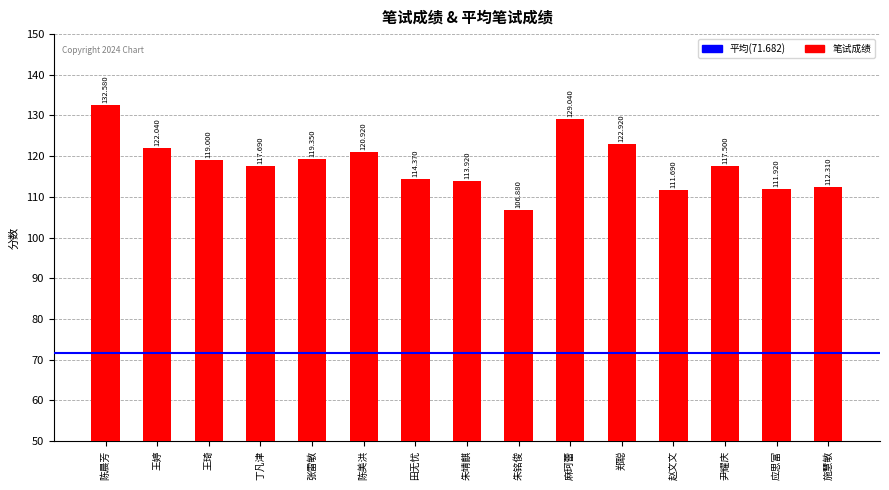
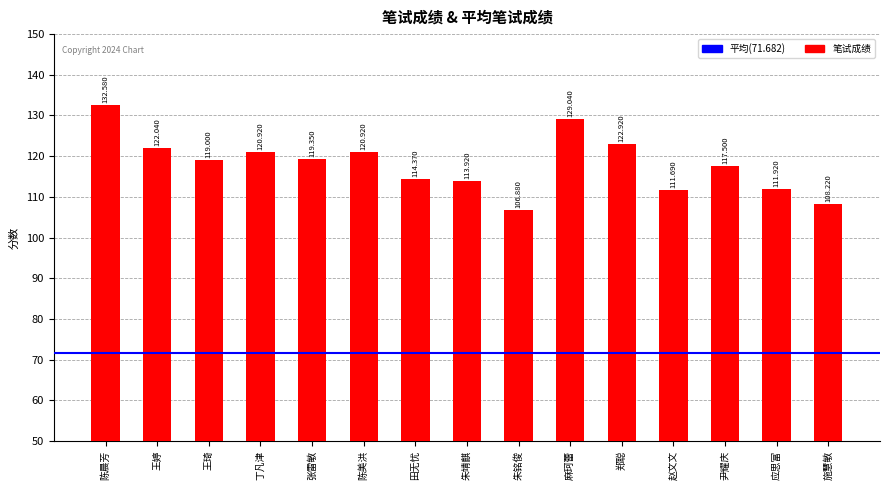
  {
    "陈晨芳": 132.580,
    "王婷": 122.040,
    "王琦": 119.000,
-   "丁凡津": 117.690,
+   "丁凡津": 120.920,
    "张雷敏": 119.350,
    "陈美洪": 120.920,
    "田无忧": 114.370,
    "朱靖麒": 113.920,
    "朱铭俊": 106.880,
    "麻珂蕾": 129.040,
    "郑聪": 122.920,
    "赵文文": 111.690,
    "尹耀庆": 117.500,
    "应思富": 111.920,
-   "施慧敏": 112.310
+   "施慧敏": 108.220
  }
